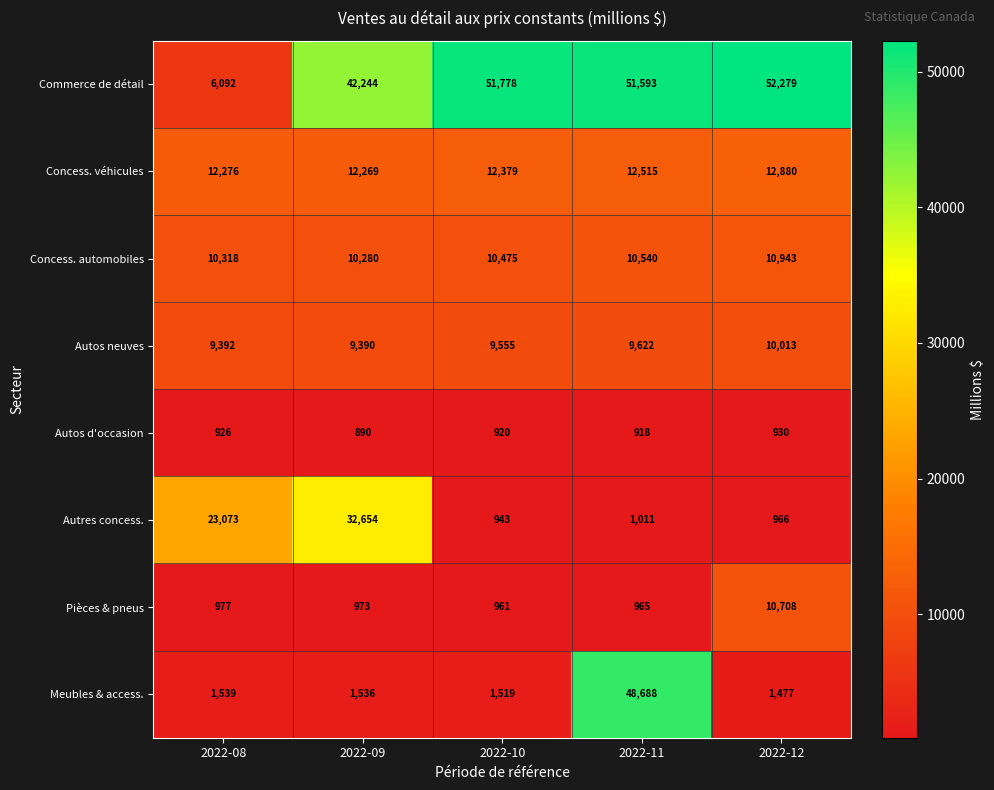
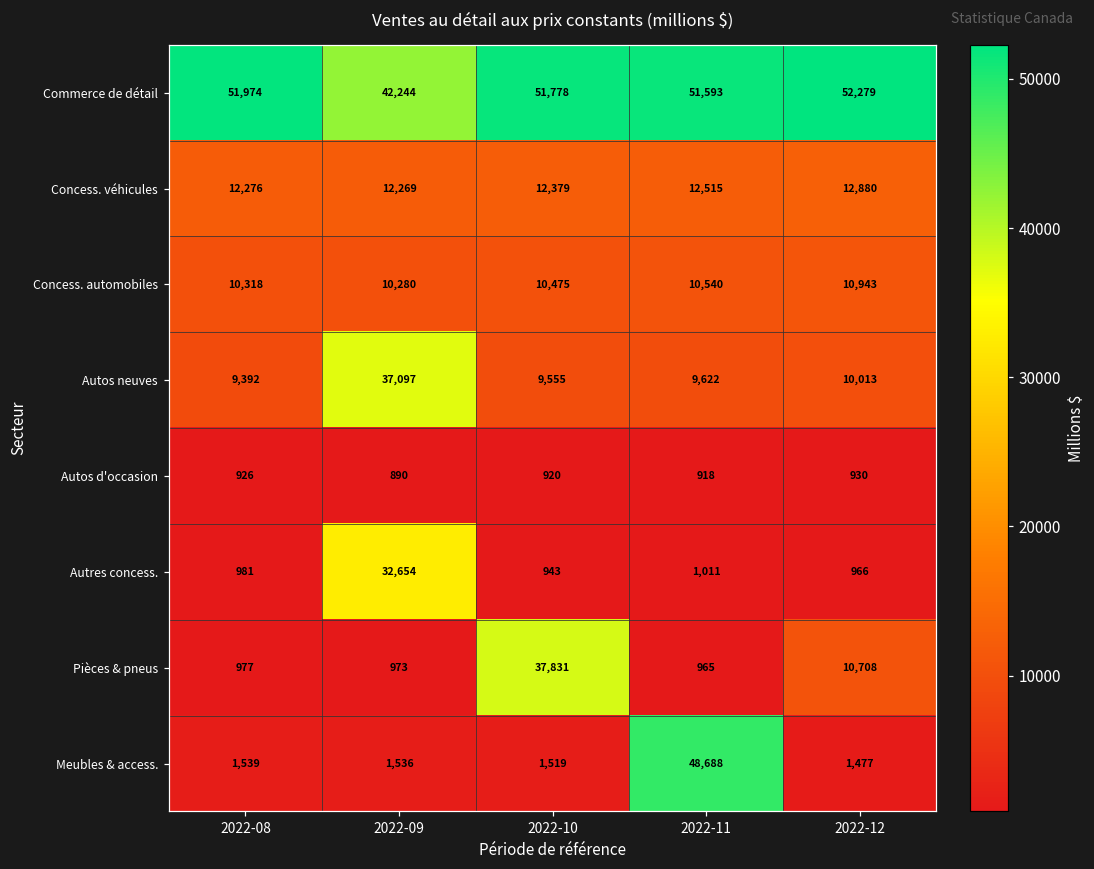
  {
    "Commerce de détail": {
-     "2022-08": "6,092",
+     "2022-08": "51,974",
      "2022-09": "42,244",
      "2022-10": "51,778",
      "2022-11": "51,593",
      "2022-12": "52,279"
    },
    "Concess. véhicules": {
      "2022-08": "12,276",
      "2022-09": "12,269",
      "2022-10": "12,379",
      "2022-11": "12,515",
      "2022-12": "12,880"
    },
    "Concess. automobiles": {
      "2022-08": "10,318",
      "2022-09": "10,280",
      "2022-10": "10,475",
      "2022-11": "10,540",
      "2022-12": "10,943"
    },
    "Autos neuves": {
      "2022-08": "9,392",
-     "2022-09": "9,390",
+     "2022-09": "37,097",
      "2022-10": "9,555",
      "2022-11": "9,622",
      "2022-12": "10,013"
    },
    "Autos d'occasion": {
      "2022-08": "926",
      "2022-09": "890",
      "2022-10": "920",
      "2022-11": "918",
      "2022-12": "930"
    },
    "Autres concess.": {
-     "2022-08": "23,073",
+     "2022-08": "981",
      "2022-09": "32,654",
      "2022-10": "943",
      "2022-11": "1,011",
      "2022-12": "966"
    },
    "Pièces & pneus": {
      "2022-08": "977",
      "2022-09": "973",
-     "2022-10": "961",
+     "2022-10": "37,831",
      "2022-11": "965",
      "2022-12": "10,708"
    },
    "Meubles & access.": {
      "2022-08": "1,539",
      "2022-09": "1,536",
      "2022-10": "1,519",
      "2022-11": "48,688",
      "2022-12": "1,477"
    }
  }
